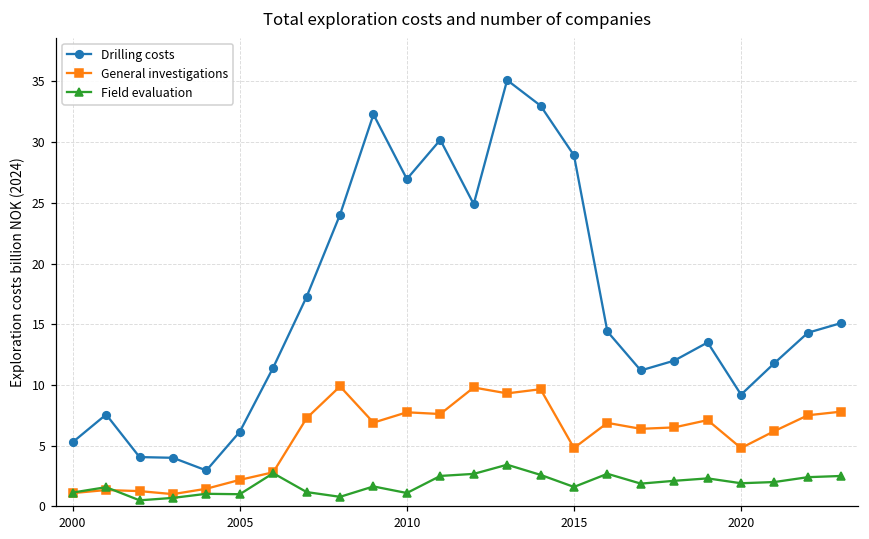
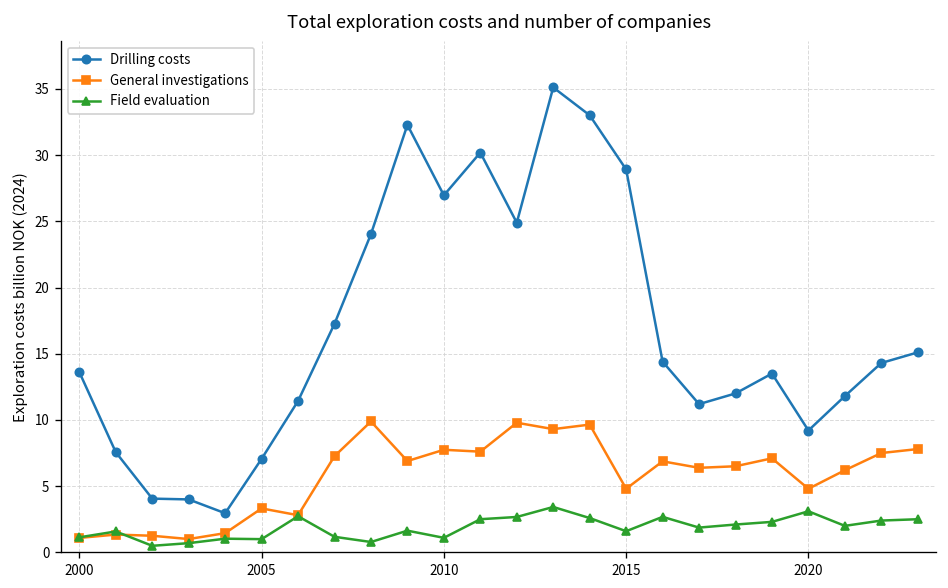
  {
    "Drilling costs": {
-     "2000": 5.3,
-     "2005": 6.1,
+     "2000": 13.6,
+     "2005": 7.1,
      "2010": 27.0,
      "2015": 28.9,
      "2020": 9.2
    },
    "General investigations": {
-     "2005": 2.2,
+     "2005": 3.3,
      "2010": 7.7,
      "2015": 4.8,
      "2020": 4.8
    },
    "Field evaluation": {
      "2005": 1.0,
      "2010": 1.1,
      "2015": 1.6,
-     "2020": 1.9
+     "2020": 3.1
    }
  }
